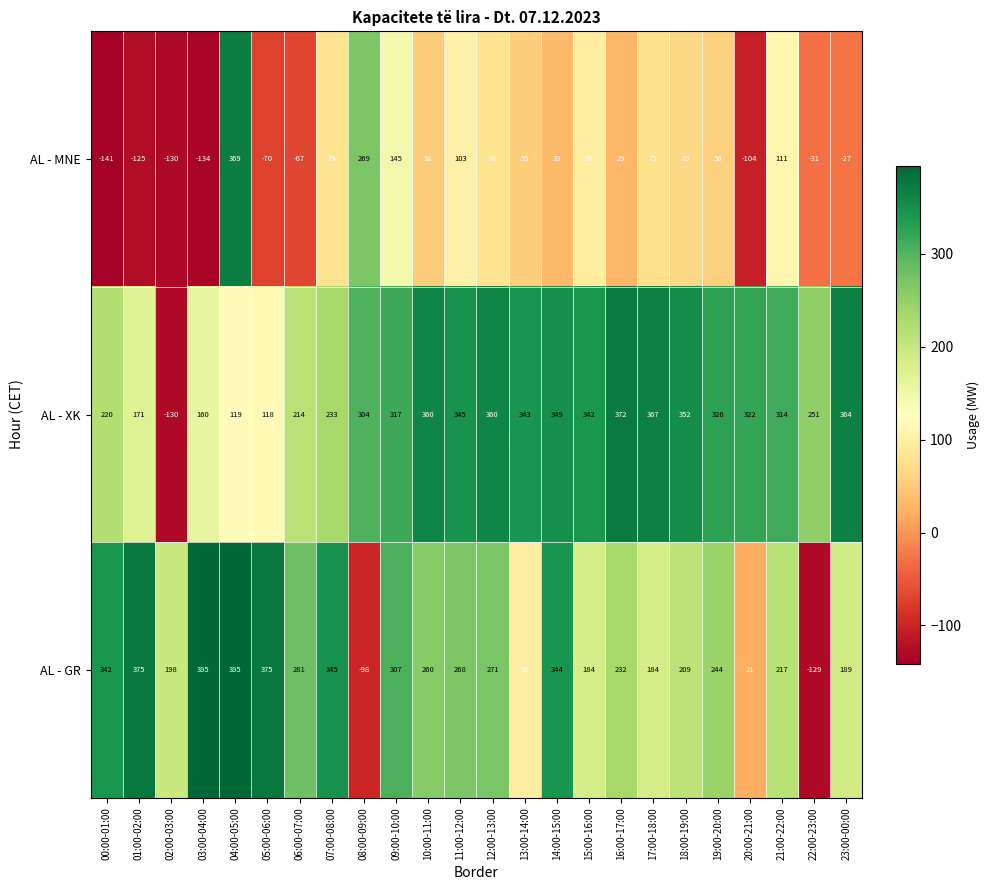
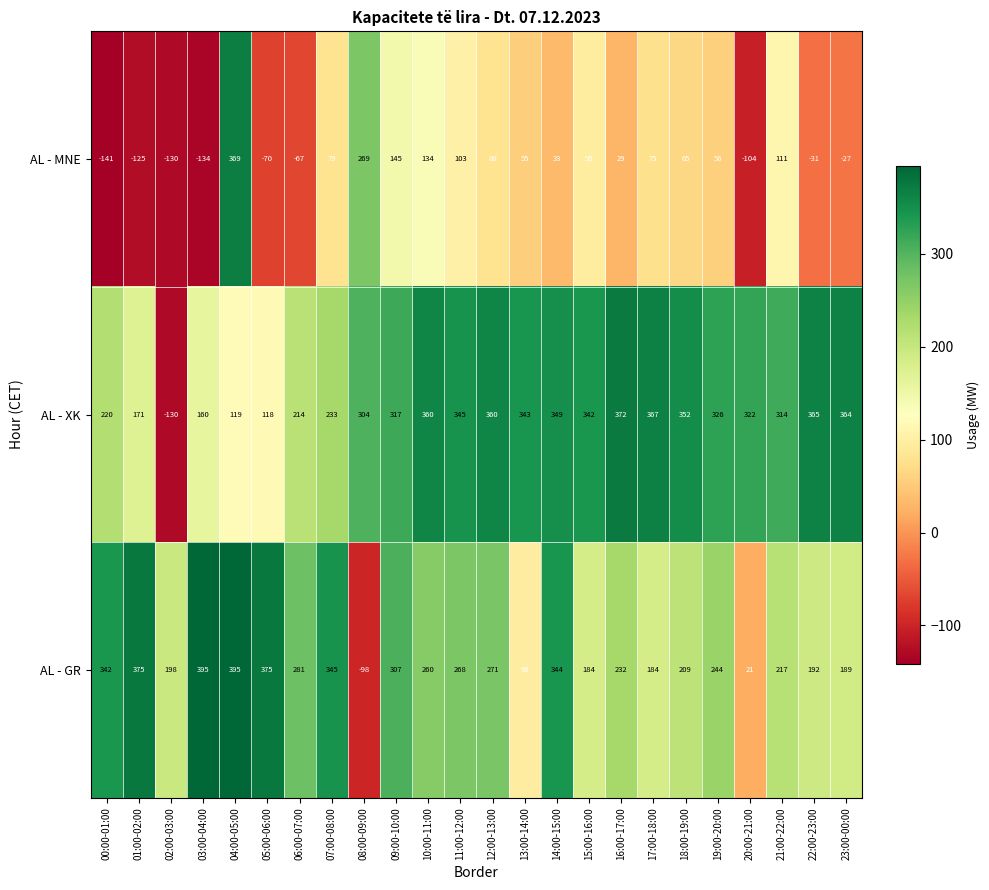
  {
    "AL - MNE": {
      "00:00-01:00": -141,
      "01:00-02:00": -125,
      "02:00-03:00": -130,
      "03:00-04:00": -134,
      "04:00-05:00": 369,
      "05:00-06:00": -70,
      "06:00-07:00": -67,
      "07:00-08:00": 79,
      "08:00-09:00": 269,
      "09:00-10:00": 145,
-     "10:00-11:00": 52,
+     "10:00-11:00": 134,
      "11:00-12:00": 103,
      "12:00-13:00": 80,
      "13:00-14:00": 55,
      "14:00-15:00": 33,
      "15:00-16:00": 95,
      "16:00-17:00": 29,
      "17:00-18:00": 75,
      "18:00-19:00": 65,
      "19:00-20:00": 56,
      "20:00-21:00": -104,
      "21:00-22:00": 111,
      "22:00-23:00": -31,
      "23:00-00:00": -27
    },
    "AL - XK": {
      "00:00-01:00": 220,
      "01:00-02:00": 171,
      "02:00-03:00": -130,
      "03:00-04:00": 160,
      "04:00-05:00": 119,
      "05:00-06:00": 118,
      "06:00-07:00": 214,
      "07:00-08:00": 233,
      "08:00-09:00": 304,
      "09:00-10:00": 317,
      "10:00-11:00": 360,
      "11:00-12:00": 345,
      "12:00-13:00": 360,
      "13:00-14:00": 343,
      "14:00-15:00": 349,
      "15:00-16:00": 342,
      "16:00-17:00": 372,
      "17:00-18:00": 367,
      "18:00-19:00": 352,
      "19:00-20:00": 326,
      "20:00-21:00": 322,
      "21:00-22:00": 314,
-     "22:00-23:00": 251,
+     "22:00-23:00": 365,
      "23:00-00:00": 364
    },
    "AL - GR": {
      "00:00-01:00": 342,
      "01:00-02:00": 375,
      "02:00-03:00": 198,
      "03:00-04:00": 395,
      "04:00-05:00": 395,
      "05:00-06:00": 375,
      "06:00-07:00": 281,
      "07:00-08:00": 345,
      "08:00-09:00": -98,
      "09:00-10:00": 307,
      "10:00-11:00": 260,
      "11:00-12:00": 268,
      "12:00-13:00": 271,
      "13:00-14:00": 96,
      "14:00-15:00": 344,
      "15:00-16:00": 184,
      "16:00-17:00": 232,
      "17:00-18:00": 184,
      "18:00-19:00": 209,
      "19:00-20:00": 244,
      "20:00-21:00": 21,
      "21:00-22:00": 217,
-     "22:00-23:00": -129,
+     "22:00-23:00": 192,
      "23:00-00:00": 189
    }
  }
